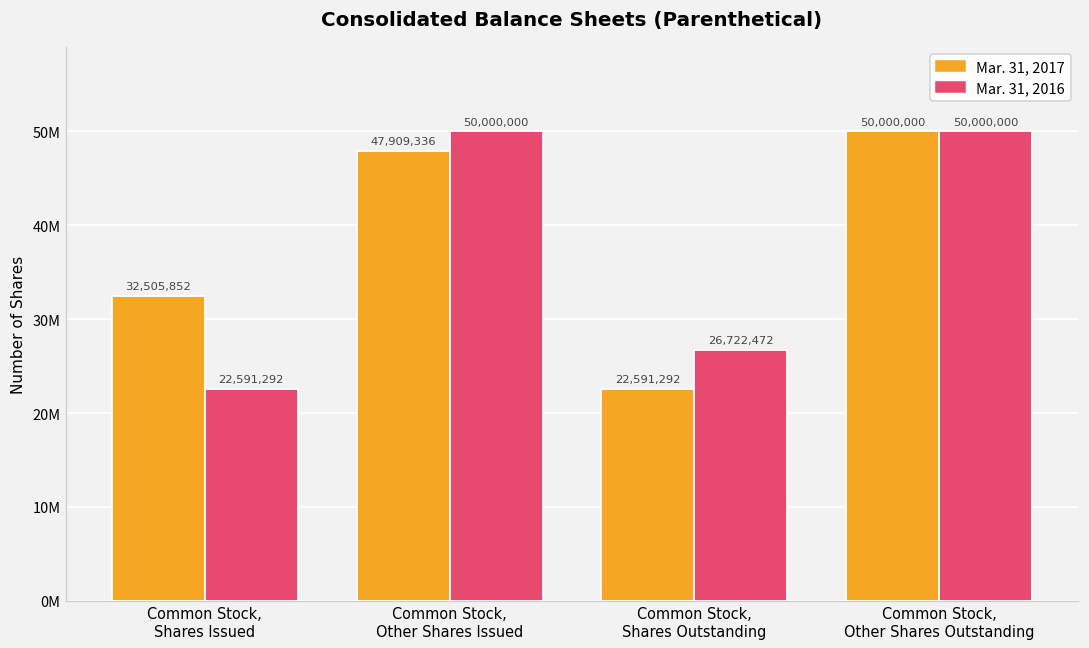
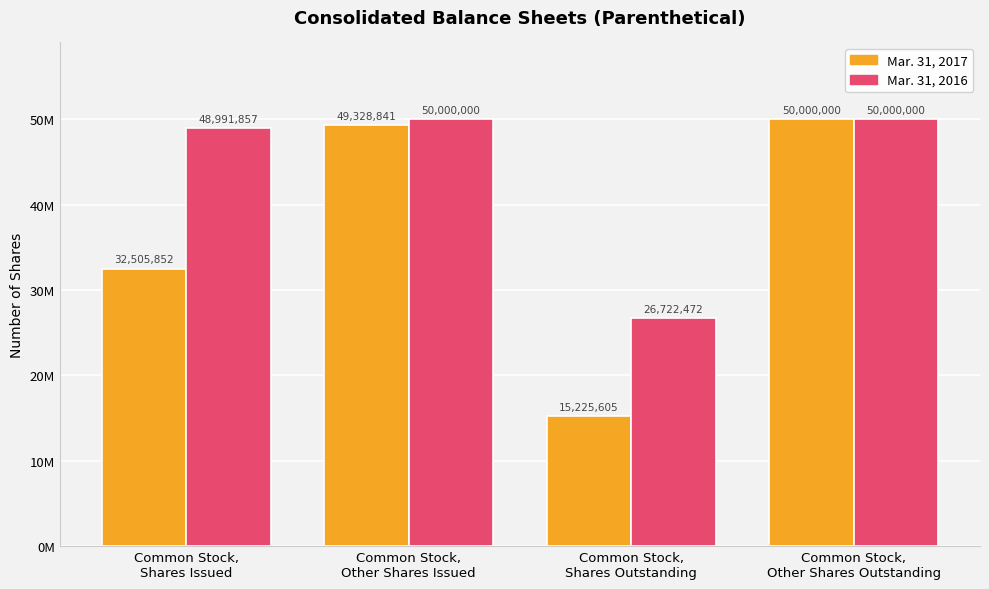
  {
    "Mar. 31, 2017": {
      "Common Stock, Shares Issued": "32,505,852",
-     "Common Stock, Other Shares Issued": "47,909,336",
-     "Common Stock, Shares Outstanding": "22,591,292",
+     "Common Stock, Other Shares Issued": "49,328,841",
+     "Common Stock, Shares Outstanding": "15,225,605",
      "Common Stock, Other Shares Outstanding": "50,000,000"
    },
    "Mar. 31, 2016": {
-     "Common Stock, Shares Issued": "22,591,292",
+     "Common Stock, Shares Issued": "48,991,857",
      "Common Stock, Other Shares Issued": "50,000,000",
      "Common Stock, Shares Outstanding": "26,722,472",
      "Common Stock, Other Shares Outstanding": "50,000,000"
    }
  }
